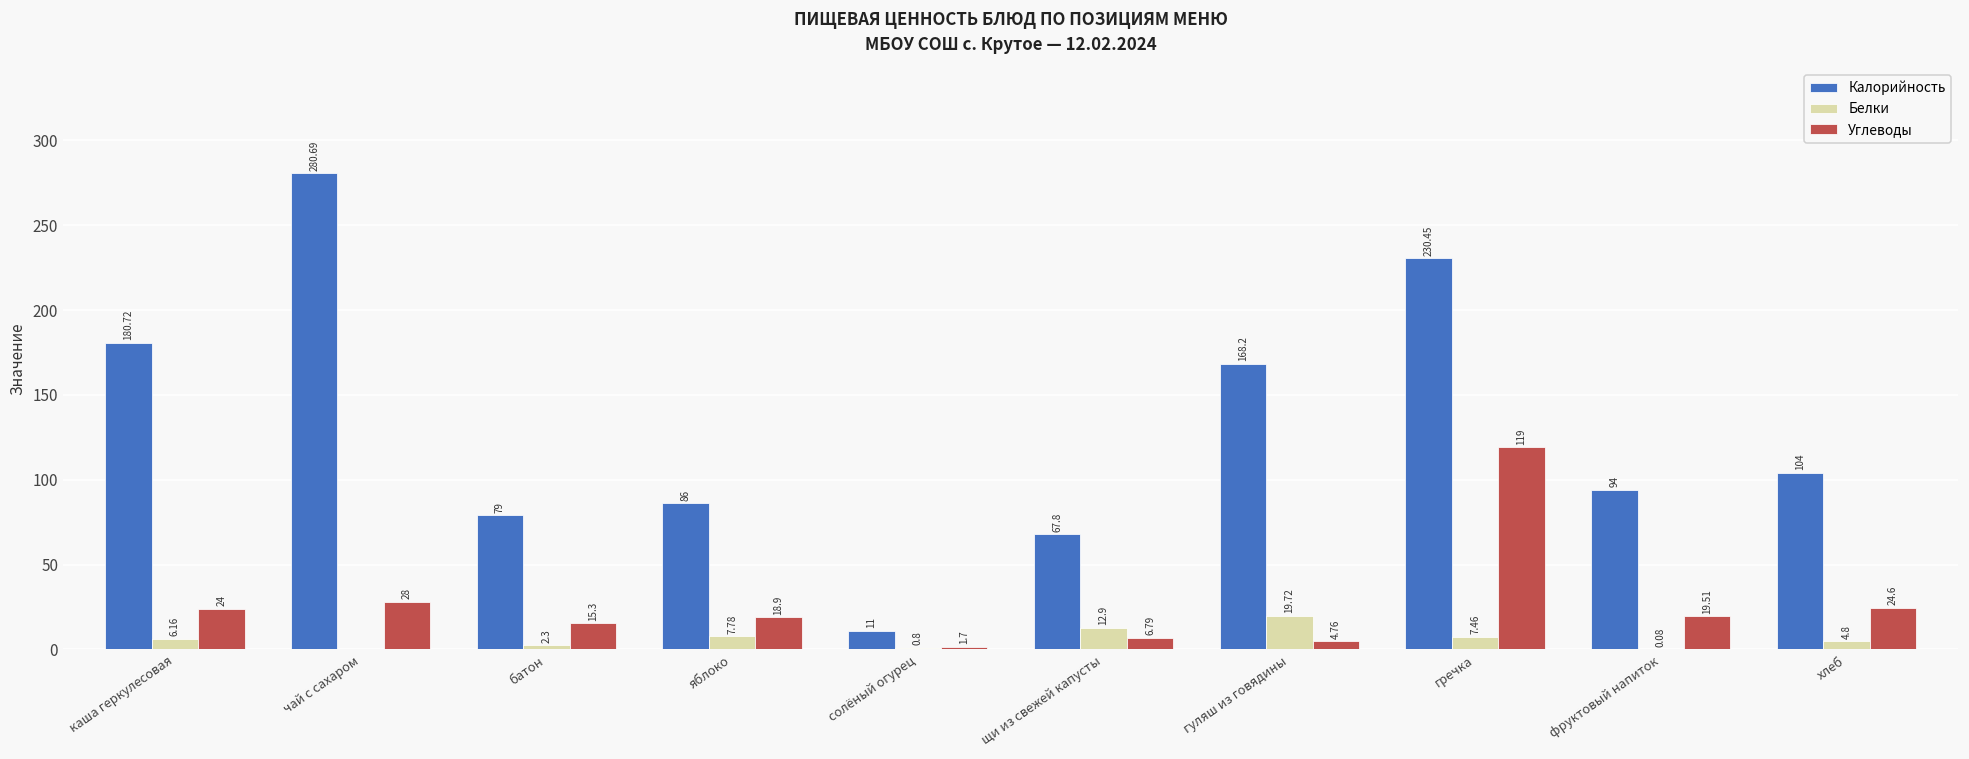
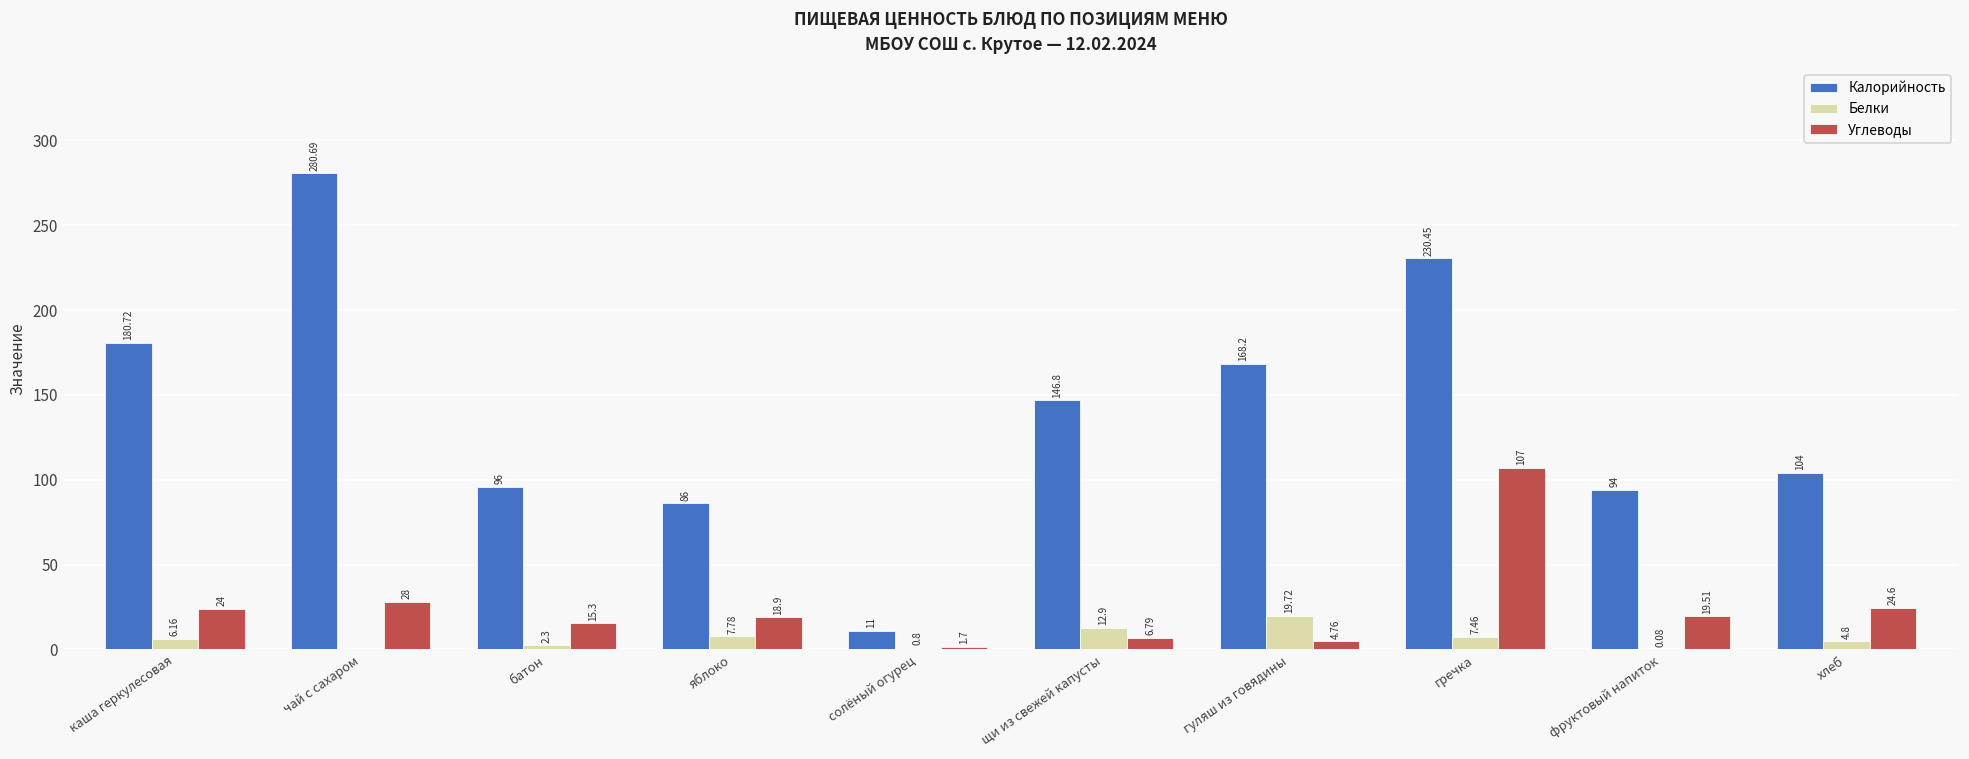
  {
    "Калорийность": {
      "каша геркулесовая": 180.72,
      "чай с сахаром": 280.69,
-     "батон": 79,
+     "батон": 96,
      "яблоко": 86,
      "солёный огурец": 11,
-     "щи из свежей капусты": 67.8,
+     "щи из свежей капусты": 146.8,
      "гуляш из говядины": 168.2,
      "гречка": 230.45,
      "фруктовый напиток": 94,
      "хлеб": 104
    },
    "Белки": {
      "каша геркулесовая": 6.16,
      "батон": 2.3,
      "яблоко": 7.78,
      "солёный огурец": 0.8,
      "щи из свежей капусты": 12.9,
      "гуляш из говядины": 19.72,
      "гречка": 7.46,
      "фруктовый напиток": 0.08,
      "хлеб": 4.8
    },
    "Углеводы": {
      "каша геркулесовая": 24,
      "чай с сахаром": 28,
      "батон": 15.3,
      "яблоко": 18.9,
      "солёный огурец": 1.7,
      "щи из свежей капусты": 6.79,
      "гуляш из говядины": 4.76,
-     "гречка": 119,
+     "гречка": 107,
      "фруктовый напиток": 19.51,
      "хлеб": 24.6
    }
  }
